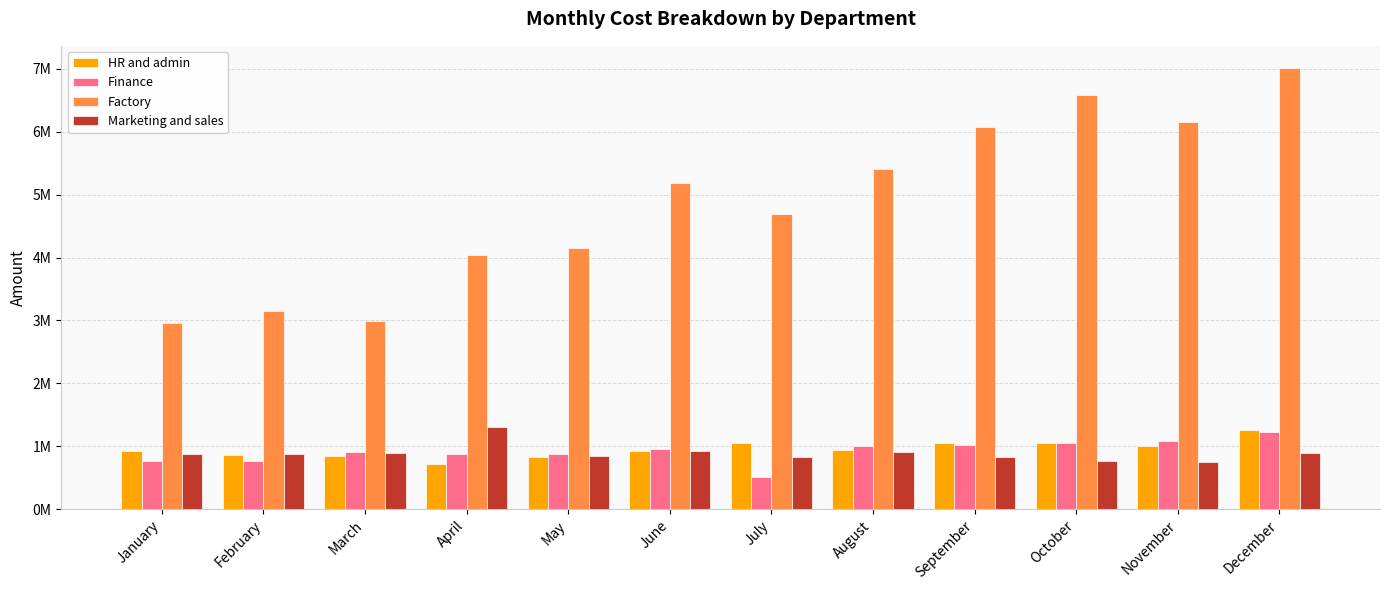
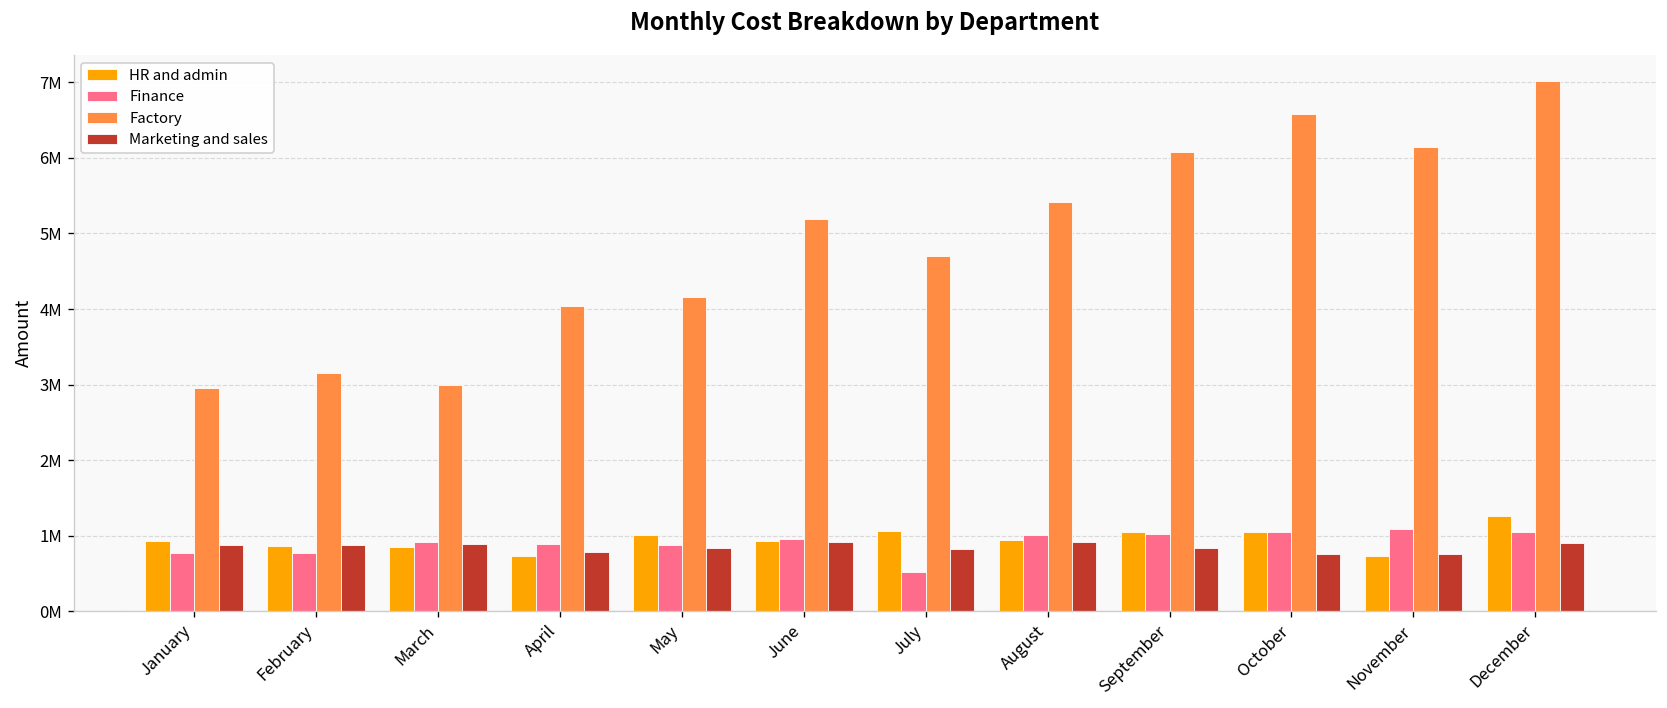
  {
    "HR and admin": {
      "January": 900000,
      "February": 900000,
      "March": 800000,
      "April": 700000,
-     "May": 800000,
+     "May": 1000000,
      "June": 900000,
      "July": 1100000,
      "August": 900000,
      "September": 1000000,
      "October": 1000000,
-     "November": 1000000,
+     "November": 700000,
      "December": 1300000
    },
    "Finance": {
      "January": 800000,
      "February": 800000,
      "March": 900000,
      "April": 900000,
      "May": 900000,
      "June": 1000000,
      "July": 500000,
      "August": 1000000,
      "September": 1000000,
      "October": 1000000,
      "November": 1100000,
-     "December": 1200000
+     "December": 1000000
    },
    "Factory": {
      "January": 3000000,
      "February": 3200000,
      "March": 3000000,
      "April": 4000000,
      "May": 4200000,
      "June": 5200000,
      "July": 4700000,
      "August": 5400000,
      "September": 6100000,
      "October": 6600000,
      "November": 6100000,
      "December": 7000000
    },
    "Marketing and sales": {
      "January": 900000,
      "February": 900000,
      "March": 900000,
-     "April": 1300000,
+     "April": 800000,
      "May": 800000,
      "June": 900000,
      "July": 800000,
      "August": 900000,
      "September": 800000,
      "October": 800000,
      "November": 800000,
      "December": 900000
    }
  }
